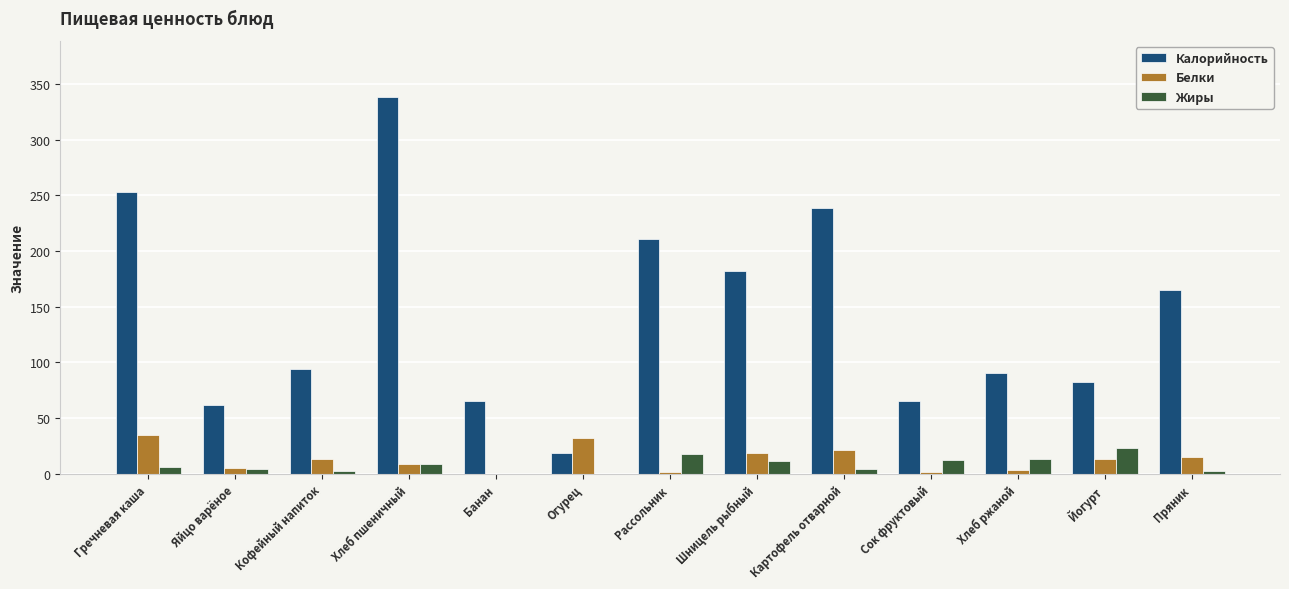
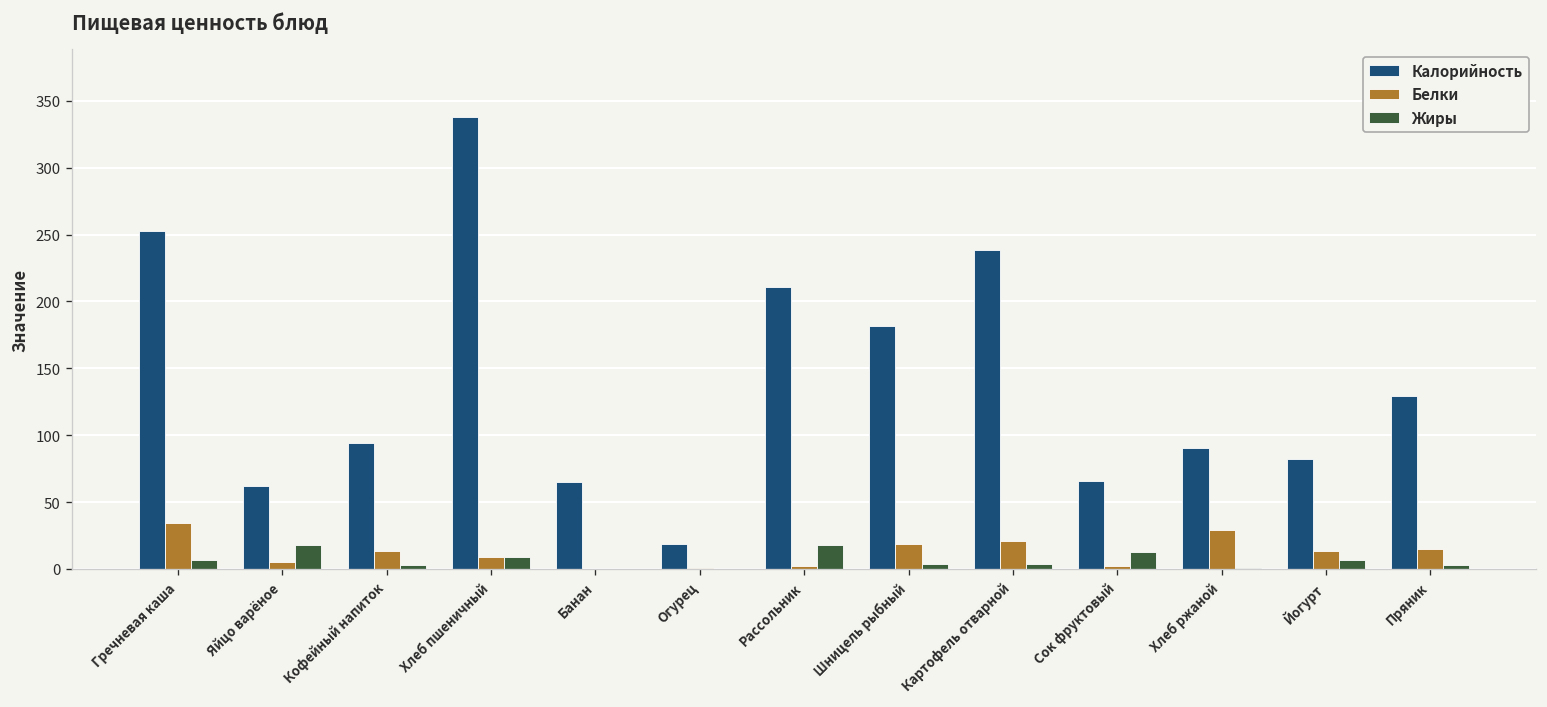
  {
    "Калорийность": {
      "Гречневая каша": 253,
      "Яйцо варёное": 62,
      "Кофейный напиток": 94,
      "Хлеб пшеничный": 338,
      "Банан": 65,
      "Огурец": 18,
      "Рассольник": 211,
      "Шницель рыбный": 182,
      "Картофель отварной": 238,
      "Сок фруктовый": 66,
      "Хлеб ржаной": 91,
      "Йогурт": 83,
-     "Пряник": 165
+     "Пряник": 129
    },
    "Белки": {
      "Гречневая каша": 35,
      "Яйцо варёное": 5,
      "Кофейный напиток": 13,
      "Хлеб пшеничный": 9,
-     "Огурец": 32,
+     "Огурец": 1,
      "Шницель рыбный": 18,
      "Картофель отварной": 21,
-     "Хлеб ржаной": 3,
+     "Хлеб ржаной": 29,
      "Йогурт": 13,
      "Пряник": 15
    },
    "Жиры": {
      "Гречневая каша": 7,
-     "Яйцо варёное": 4,
+     "Яйцо варёное": 18,
      "Кофейный напиток": 3,
      "Хлеб пшеничный": 9,
      "Рассольник": 18,
-     "Шницель рыбный": 12,
+     "Шницель рыбный": 4,
      "Картофель отварной": 4,
      "Сок фруктовый": 13,
-     "Хлеб ржаной": 13,
-     "Йогурт": 24,
+     "Хлеб ржаной": 1,
+     "Йогурт": 6,
      "Пряник": 3
    }
  }
